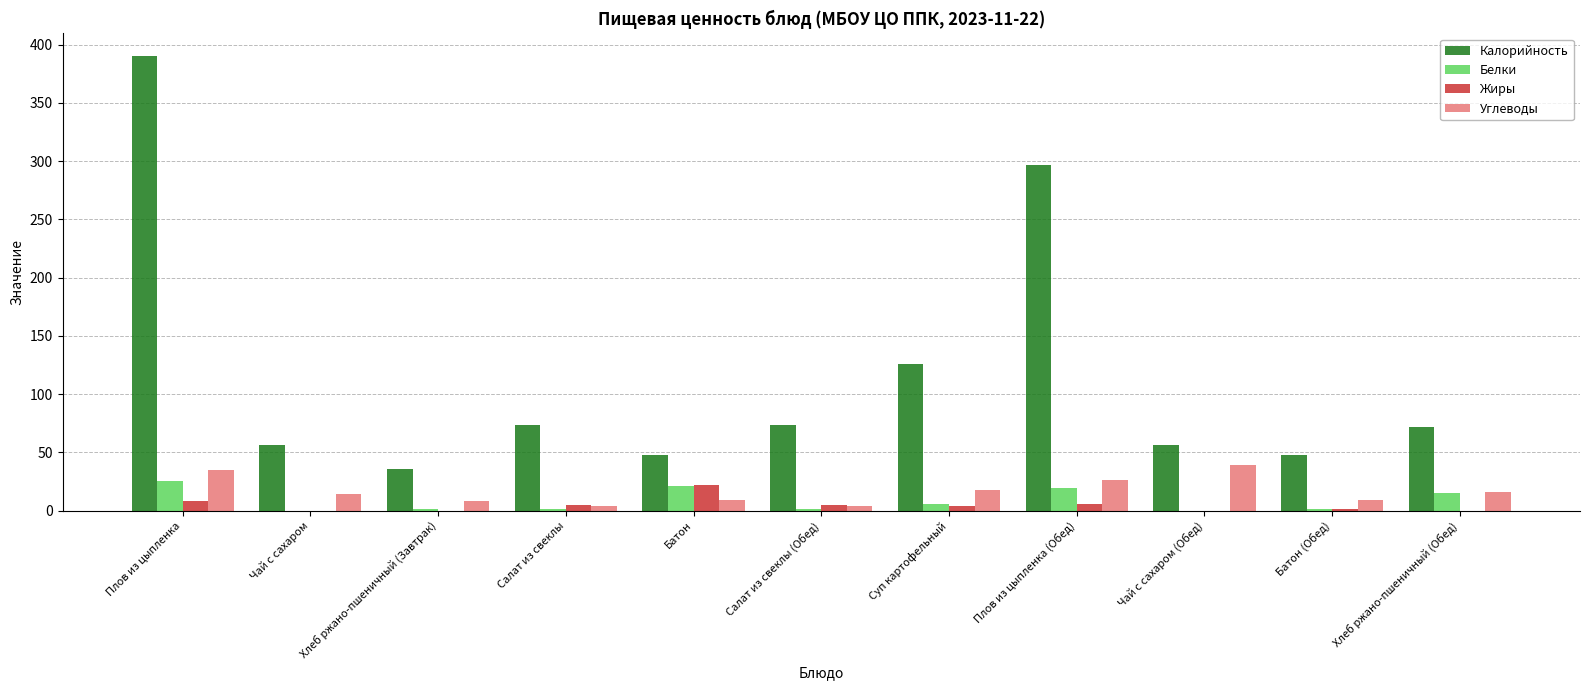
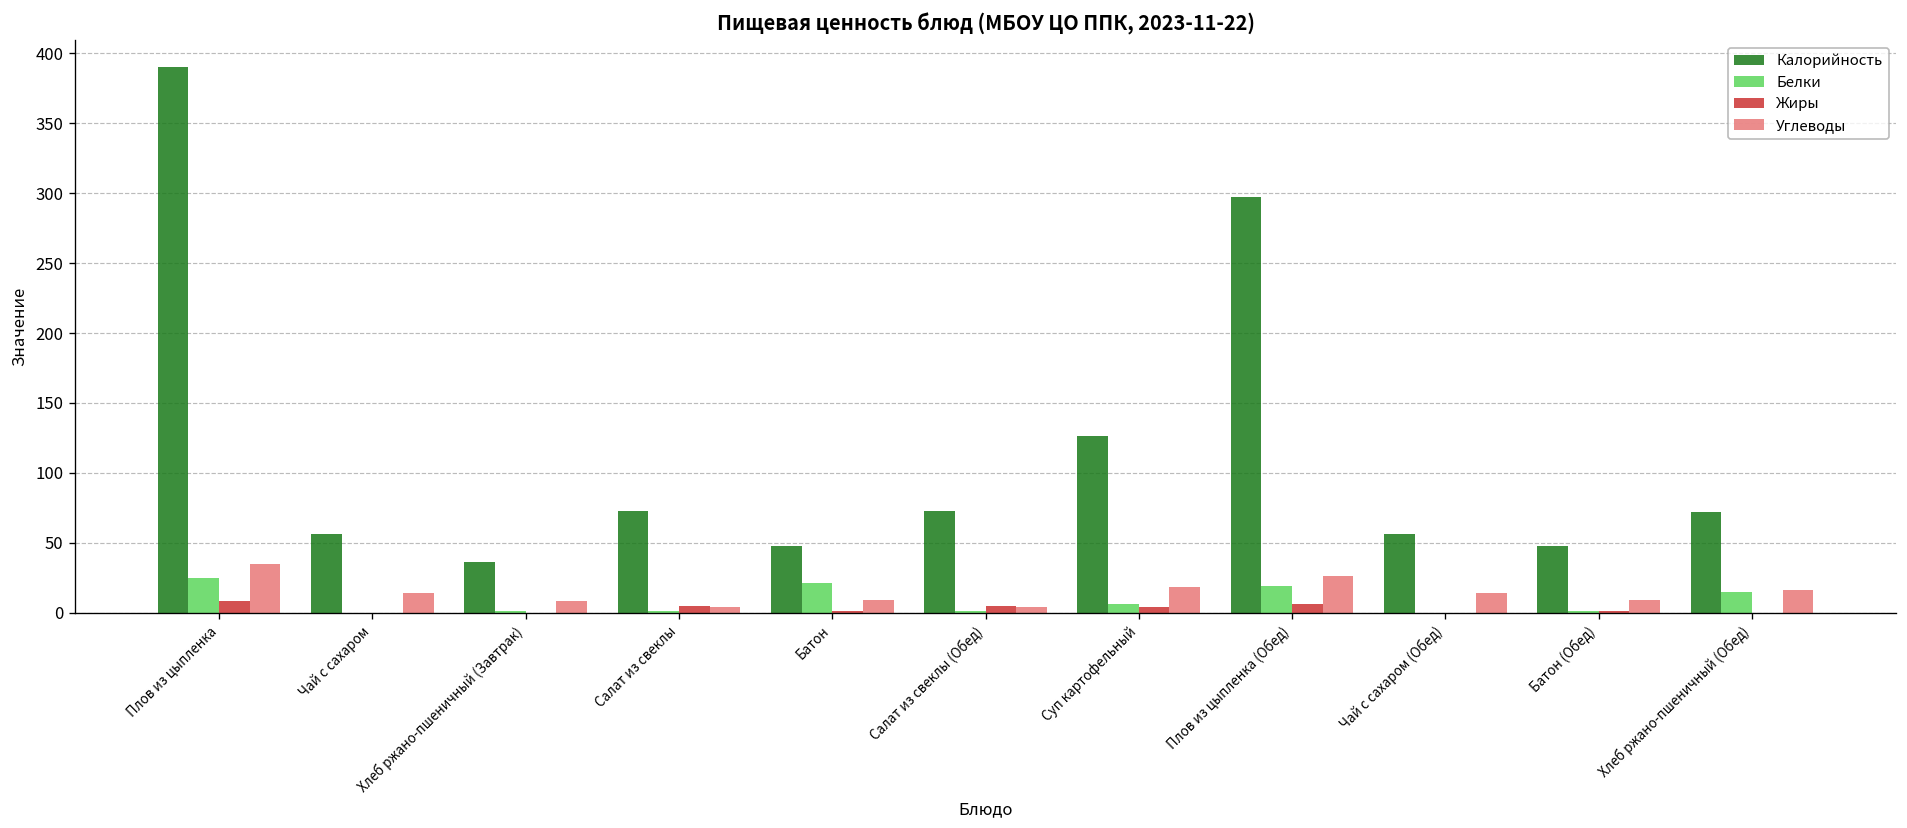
  {
    "Калорийность": {
      "Плов из цыпленка": 390,
      "Чай с сахаром": 56,
      "Хлеб ржано-пшеничный (Завтрак)": 36,
      "Салат из свеклы": 73,
      "Батон": 48,
      "Салат из свеклы (Обед)": 73,
      "Суп картофельный": 126,
      "Плов из цыпленка (Обед)": 297,
      "Чай с сахаром (Обед)": 56,
      "Батон (Обед)": 48,
      "Хлеб ржано-пшеничный (Обед)": 72
    },
    "Белки": {
      "Плов из цыпленка": 25,
      "Чай с сахаром": 0,
      "Батон": 21,
      "Суп картофельный": 6,
      "Плов из цыпленка (Обед)": 19,
      "Чай с сахаром (Обед)": 0,
      "Хлеб ржано-пшеничный (Обед)": 15
    },
    "Жиры": {
      "Плов из цыпленка": 8,
      "Чай с сахаром": 0,
      "Хлеб ржано-пшеничный (Завтрак)": 0,
      "Салат из свеклы": 5,
-     "Батон": 22,
+     "Батон": 1,
      "Салат из свеклы (Обед)": 5,
      "Суп картофельный": 4,
      "Плов из цыпленка (Обед)": 6,
      "Чай с сахаром (Обед)": 0,
      "Хлеб ржано-пшеничный (Обед)": 0
    },
    "Углеводы": {
      "Плов из цыпленка": 35,
      "Чай с сахаром": 14,
      "Хлеб ржано-пшеничный (Завтрак)": 8,
      "Салат из свеклы": 4,
      "Батон": 9,
      "Салат из свеклы (Обед)": 4,
      "Суп картофельный": 18,
      "Плов из цыпленка (Обед)": 26,
-     "Чай с сахаром (Обед)": 39,
+     "Чай с сахаром (Обед)": 14,
      "Батон (Обед)": 9,
      "Хлеб ржано-пшеничный (Обед)": 16
    }
  }
